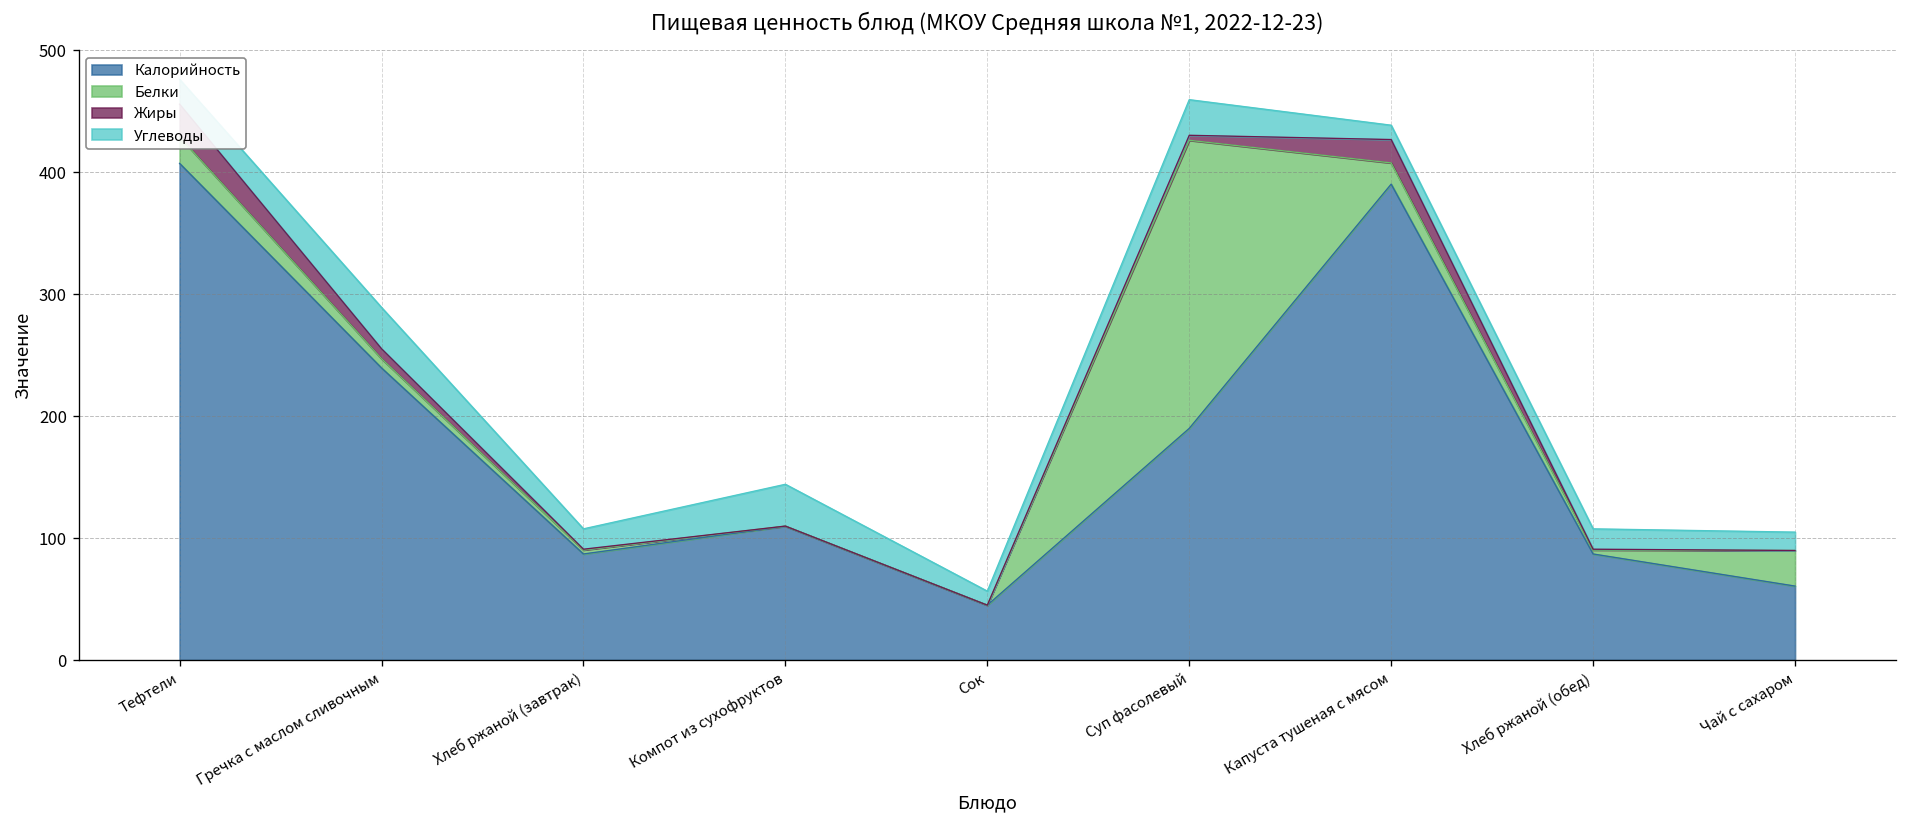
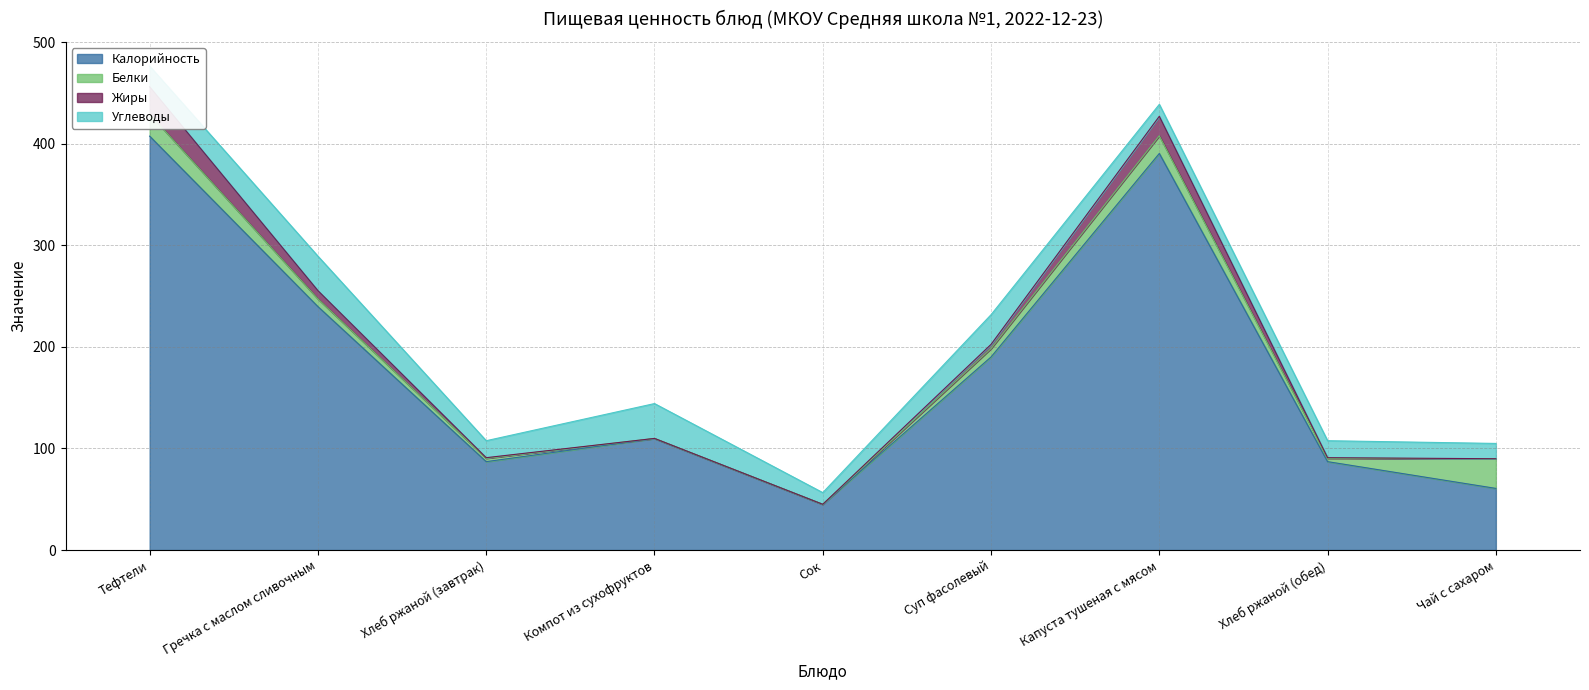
  {
    "Калорийность": {
      "Тефтели": 407,
      "Гречка с маслом сливочным": 240,
      "Хлеб ржаной (завтрак)": 87,
      "Суп фасолевый": 190,
      "Капуста тушеная с мясом": 390,
      "Хлеб ржаной (обед)": 87,
      "Чай с сахаром": 61
    },
    "Белки": {
      "Гречка с маслом сливочным": 8,
-     "Суп фасолевый": 236,
+     "Суп фасолевый": 8,
      "Капуста тушеная с мясом": 17
    },
    "Жиры": {
      "Гречка с маслом сливочным": 8,
      "Суп фасолевый": 4,
      "Капуста тушеная с мясом": 19
    },
    "Углеводы": {
      "Гречка с маслом сливочным": 34,
      "Хлеб ржаной (завтрак)": 17,
      "Компот из сухофруктов": 34,
      "Сок": 12,
      "Суп фасолевый": 29,
      "Капуста тушеная с мясом": 12,
      "Хлеб ржаной (обед)": 17,
      "Чай с сахаром": 15
    }
  }
